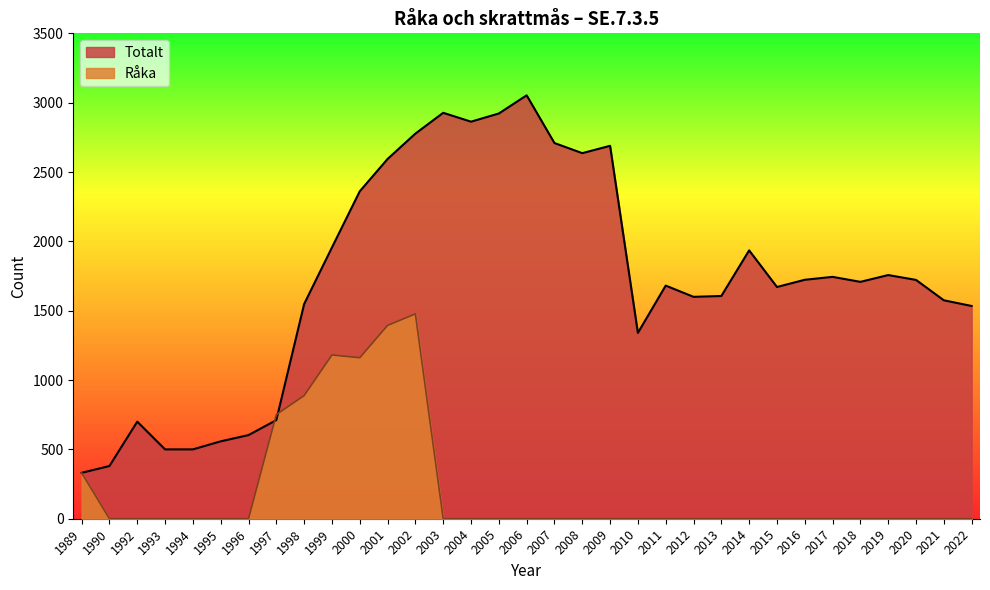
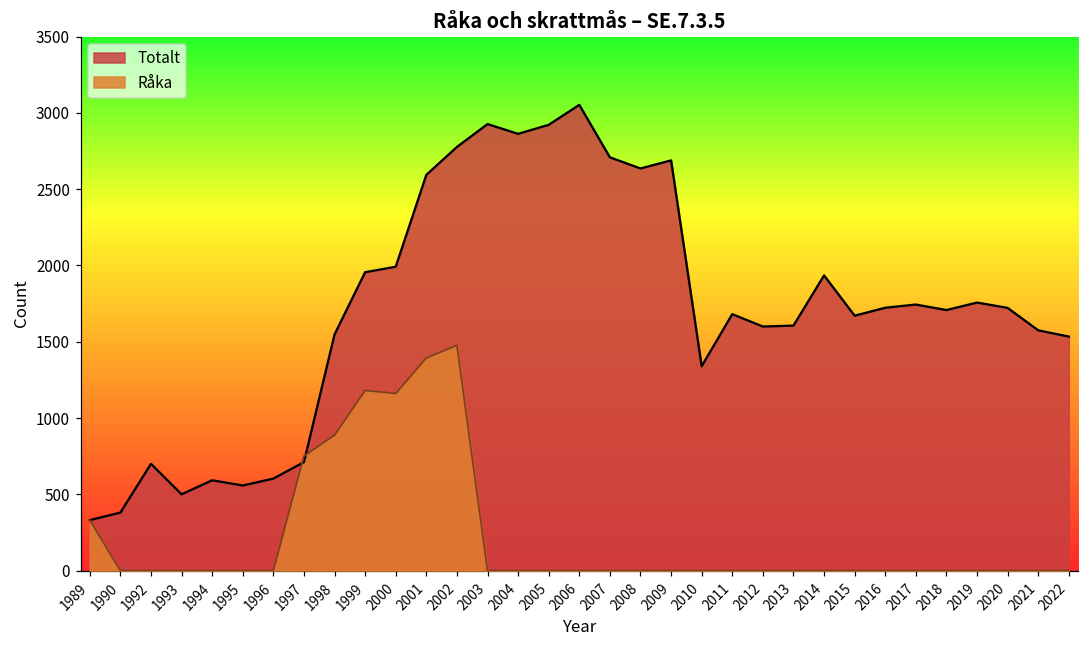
  {
    "Totalt": {
      "1990": 380,
      "1992": 700,
      "1993": 500,
-     "1994": 500,
+     "1994": 590,
      "1995": 560,
      "1996": 600,
      "1997": 710,
      "1998": 1550,
      "1999": 1960,
-     "2000": 2360,
+     "2000": 1990,
      "2001": 2590,
      "2002": 2780,
      "2003": 2930,
      "2004": 2860,
      "2005": 2920,
      "2006": 3050,
      "2007": 2710,
      "2008": 2640,
      "2009": 2690,
      "2010": 1340,
      "2011": 1680,
      "2012": 1600,
      "2013": 1610,
      "2014": 1940,
      "2015": 1670,
      "2016": 1720,
      "2017": 1740,
      "2018": 1710,
      "2019": 1760,
      "2020": 1720,
      "2021": 1580,
      "2022": 1530
    },
    "Råka": {
      "1990": 0,
      "1992": 0,
      "1993": 0,
      "1994": 0,
      "1995": 0,
      "1996": 0,
      "1997": 750,
      "1998": 890,
      "1999": 1180,
      "2000": 1160,
      "2001": 1390,
      "2002": 1480,
      "2003": 0,
      "2004": 0,
      "2005": 0,
      "2006": 0,
      "2007": 0,
      "2008": 0,
      "2009": 0,
      "2010": 0,
      "2011": 0,
      "2012": 0,
      "2013": 0,
      "2014": 0,
      "2015": 0,
      "2016": 0,
      "2017": 0,
      "2018": 0,
      "2019": 0,
      "2020": 0,
      "2021": 0,
      "2022": 0
    }
  }
